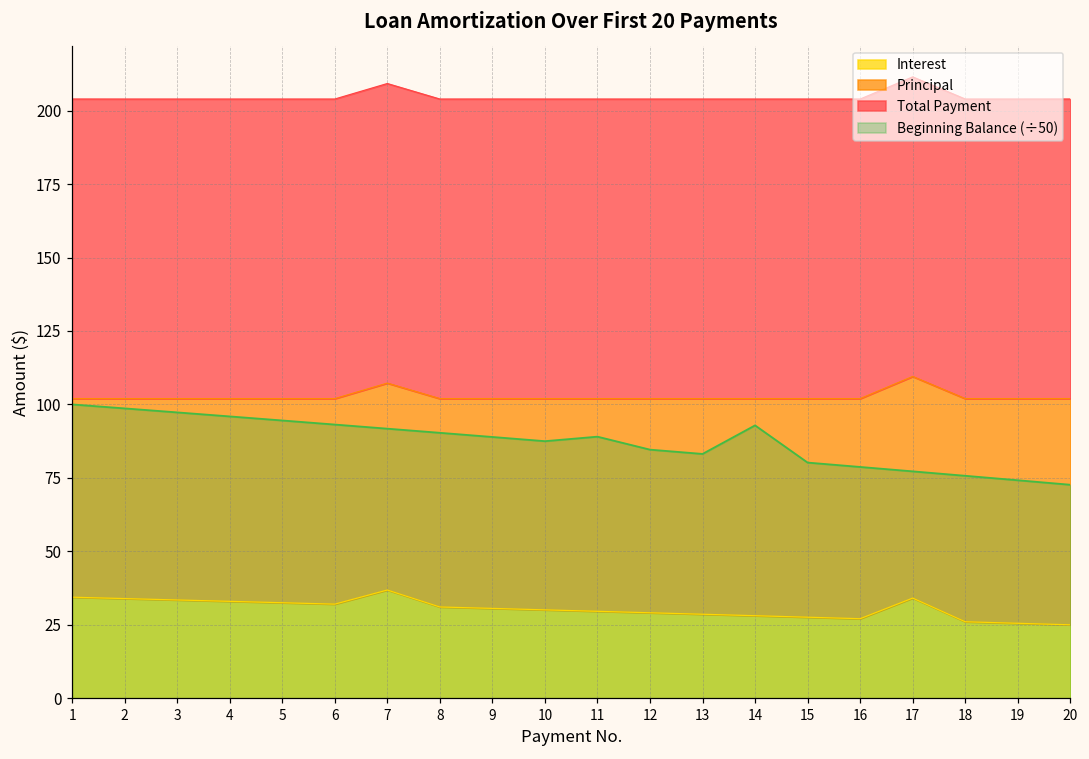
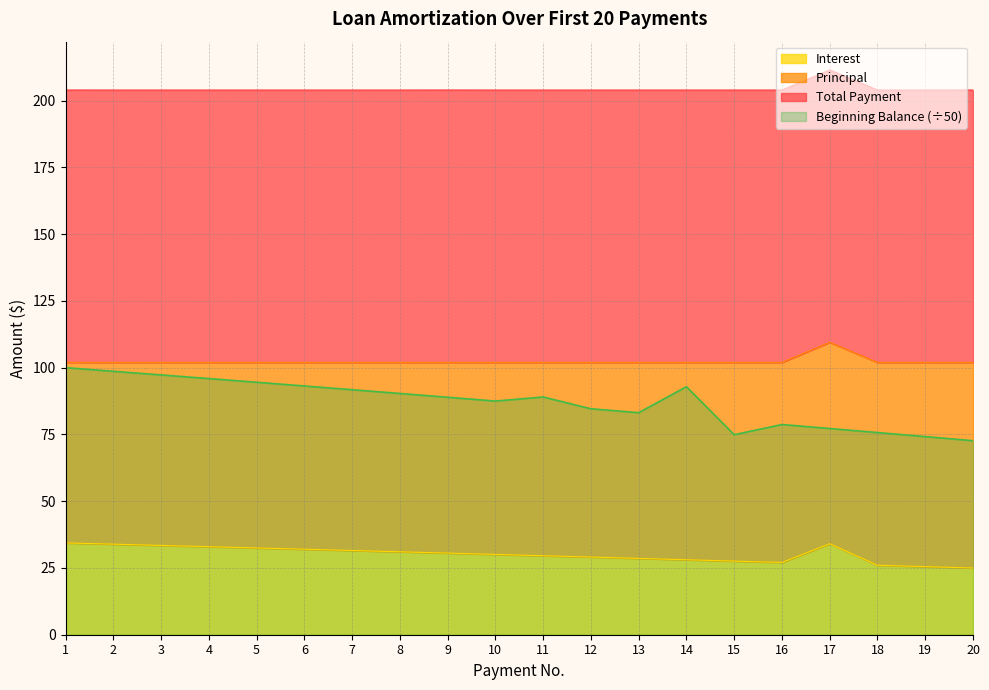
  {
    "Interest": {
      "1": 34,
      "2": 34,
      "3": 33,
      "4": 33,
      "5": 33,
      "6": 32,
-     "7": 37,
+     "7": 32,
      "8": 31,
      "9": 31,
      "10": 30,
      "11": 30,
      "12": 29,
      "13": 29,
      "14": 28,
      "15": 28,
      "16": 27,
      "17": 34,
      "18": 26,
      "19": 26,
      "20": 25
    },
    "Principal": {
      "1": 68,
      "2": 68,
      "3": 69,
      "4": 69,
      "5": 69,
      "6": 70,
      "7": 70,
      "8": 71,
      "9": 71,
      "10": 72,
      "11": 72,
      "12": 73,
      "13": 73,
      "14": 74,
      "15": 74,
      "16": 75,
      "17": 75,
      "18": 76,
      "19": 76,
      "20": 77
    },
    "Total Payment": {
      "1": 102,
      "2": 102,
      "3": 102,
      "4": 102,
      "5": 102,
      "6": 102,
      "7": 102,
      "8": 102,
      "9": 102,
      "10": 102,
      "11": 102,
      "12": 102,
      "13": 102,
      "14": 102,
      "15": 102,
      "20": 102
    },
    "Beginning Balance (÷50)": {
      "1": 100,
      "2": 99,
      "3": 97,
      "4": 96,
      "5": 95,
      "6": 93,
      "7": 92,
      "8": 90,
      "9": 89,
      "10": 87,
      "11": 89,
      "12": 85,
      "13": 83,
      "14": 93,
-     "15": 80,
+     "15": 75,
      "16": 79,
      "17": 77,
      "18": 76,
      "19": 74,
      "20": 73
    }
  }
